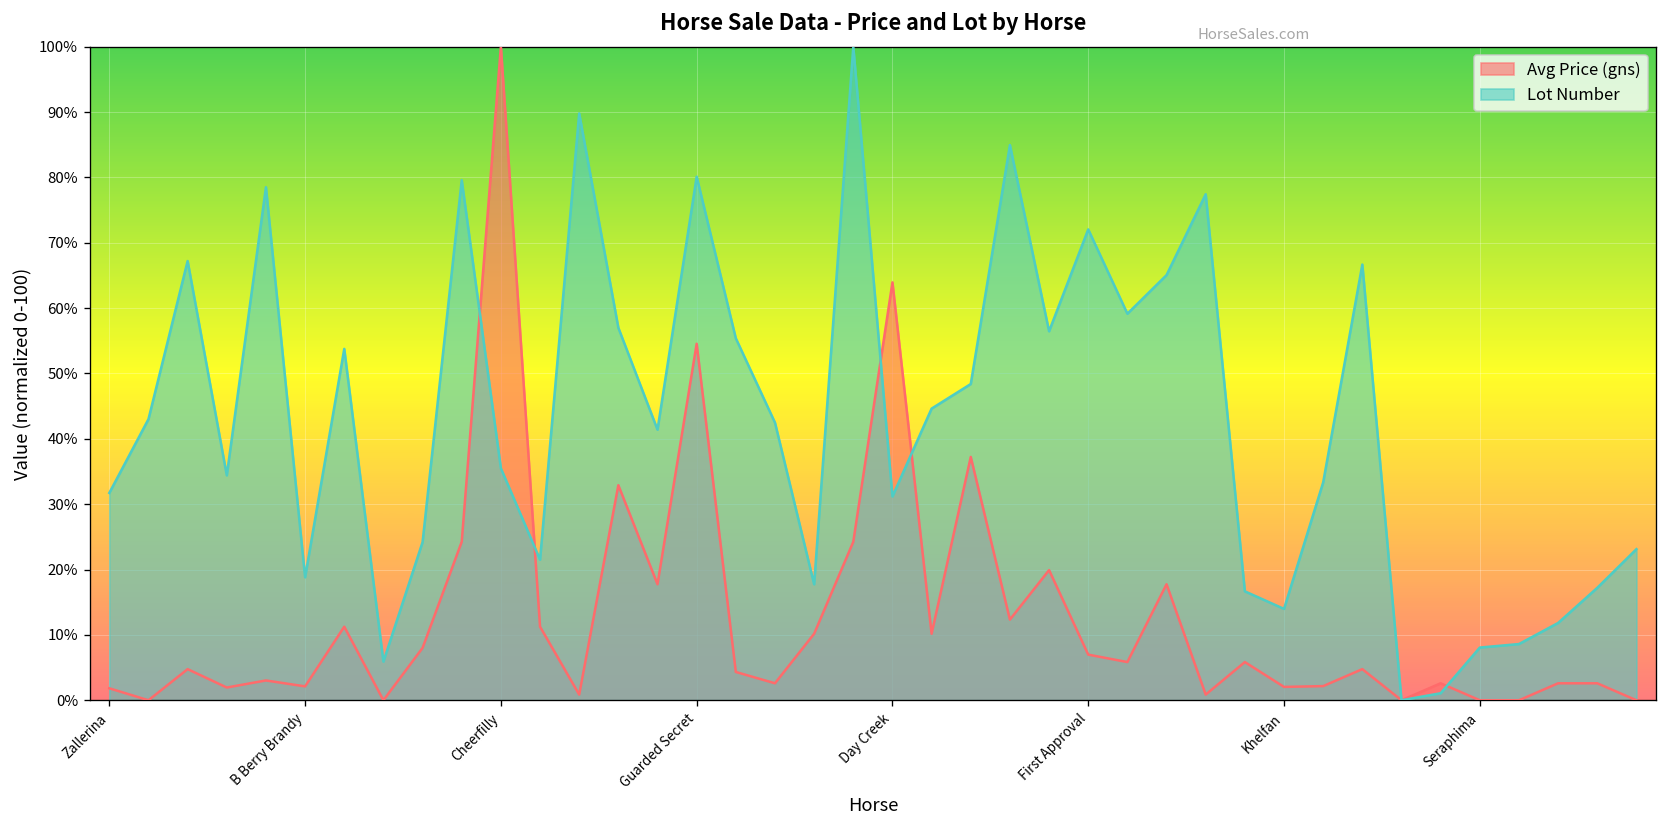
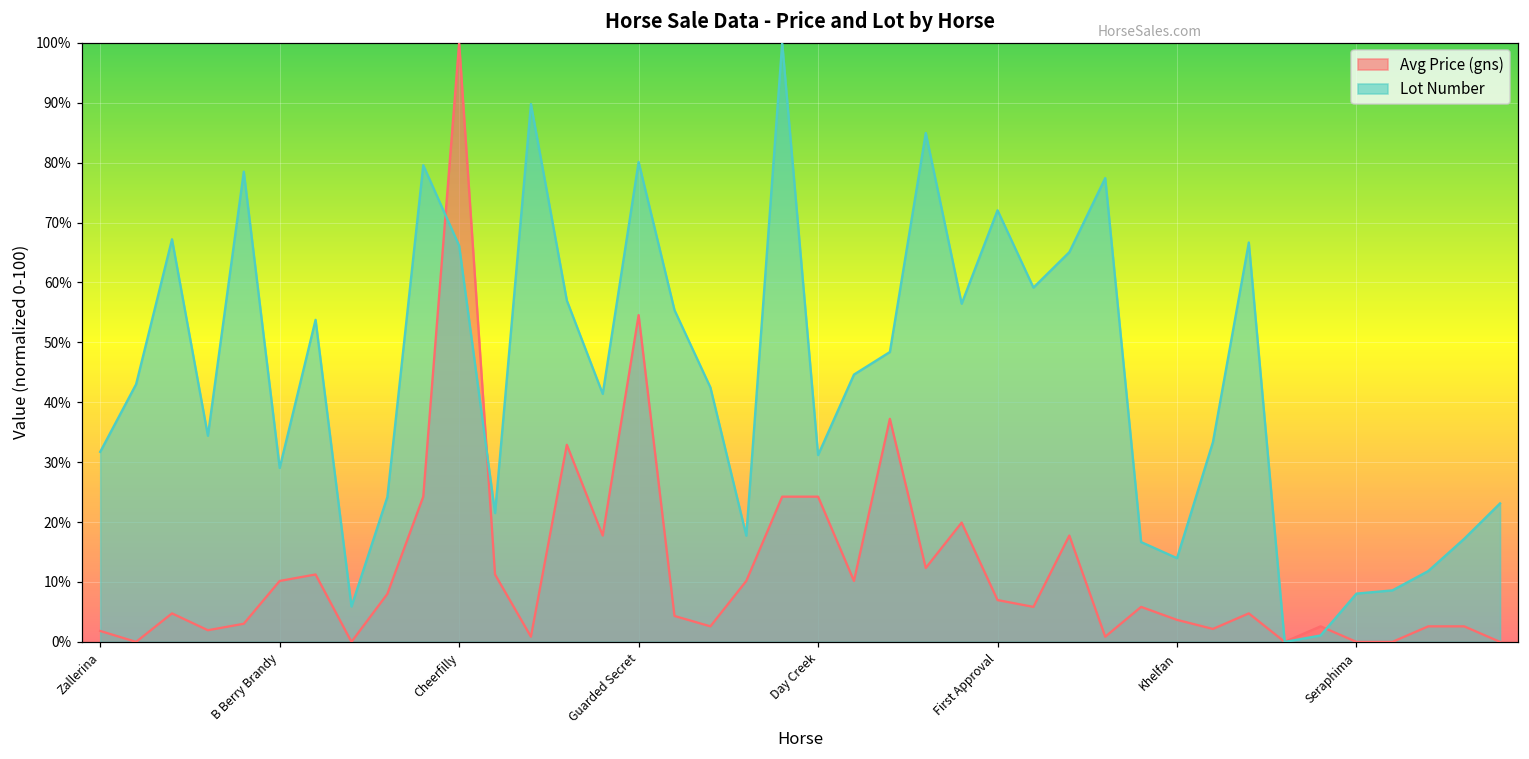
  {
    "Avg Price (gns)": {
      "Zallerina": "2%",
-     "B Berry Brandy": "2%",
+     "B Berry Brandy": "10%",
      "Cheerfilly": "100%",
      "Guarded Secret": "55%",
-     "Day Creek": "64%",
+     "Day Creek": "24%",
      "First Approval": "7%",
-     "Khelfan": "2%",
+     "Khelfan": "4%",
      "Seraphima": "0%"
    },
    "Lot Number": {
      "Zallerina": "32%",
-     "B Berry Brandy": "19%",
-     "Cheerfilly": "35%",
+     "B Berry Brandy": "29%",
+     "Cheerfilly": "66%",
      "Guarded Secret": "80%",
      "Day Creek": "31%",
      "First Approval": "72%",
      "Khelfan": "14%",
      "Seraphima": "8%"
    }
  }
